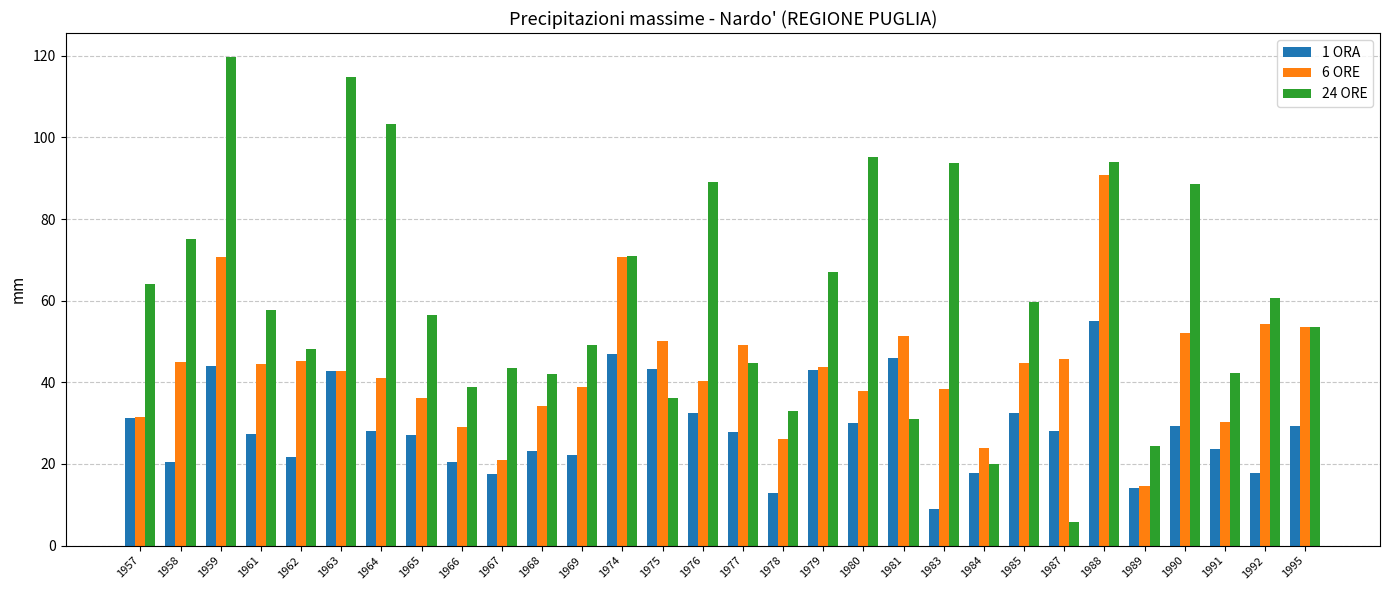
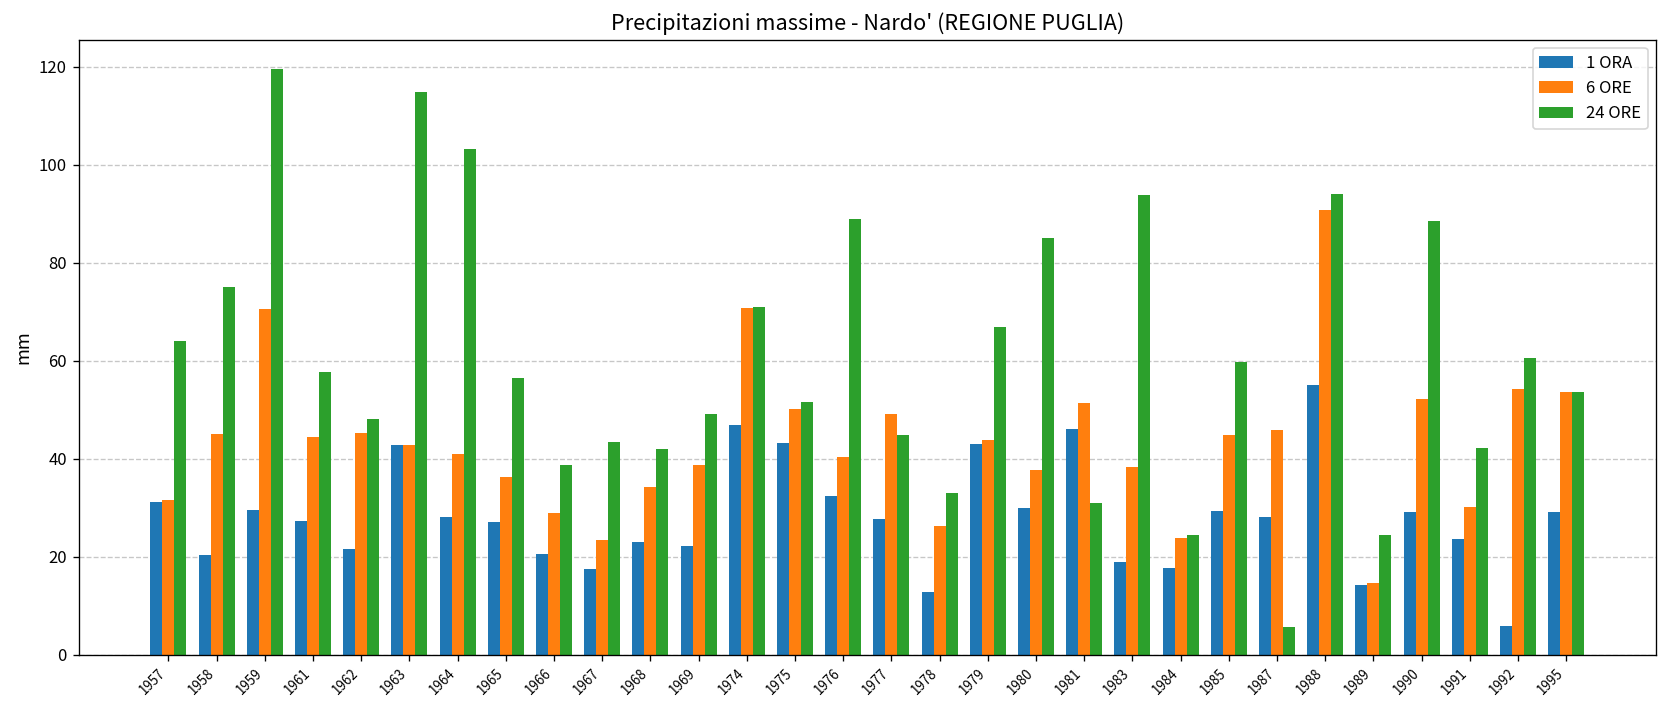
  {
    "1 ORA": {
      "1957": 31,
      "1958": 20,
-     "1959": 44,
+     "1959": 30,
      "1961": 27,
      "1962": 22,
      "1963": 43,
      "1964": 28,
      "1965": 27,
      "1966": 21,
      "1967": 18,
      "1968": 23,
      "1969": 22,
      "1974": 47,
      "1975": 43,
      "1976": 32,
      "1977": 28,
      "1978": 13,
      "1979": 43,
      "1980": 30,
      "1981": 46,
-     "1983": 9,
+     "1983": 19,
      "1984": 18,
-     "1985": 33,
+     "1985": 29,
      "1987": 28,
      "1988": 55,
      "1989": 14,
      "1990": 29,
      "1991": 24,
-     "1992": 18,
+     "1992": 6,
      "1995": 29
    },
    "6 ORE": {
      "1957": 32,
      "1958": 45,
      "1959": 71,
      "1961": 44,
      "1962": 45,
      "1963": 43,
      "1964": 41,
      "1965": 36,
      "1966": 29,
-     "1967": 21,
+     "1967": 23,
      "1968": 34,
      "1969": 39,
      "1974": 71,
      "1975": 50,
      "1976": 40,
      "1977": 49,
      "1978": 26,
      "1979": 44,
      "1980": 38,
      "1981": 51,
      "1983": 38,
      "1984": 24,
      "1985": 45,
      "1987": 46,
      "1988": 91,
      "1989": 15,
      "1990": 52,
      "1991": 30,
      "1992": 54,
      "1995": 54
    },
    "24 ORE": {
      "1957": 64,
      "1958": 75,
      "1959": 120,
      "1961": 58,
      "1962": 48,
      "1963": 115,
      "1964": 103,
      "1965": 57,
      "1966": 39,
      "1967": 43,
      "1968": 42,
      "1969": 49,
      "1974": 71,
-     "1975": 36,
+     "1975": 52,
      "1976": 89,
      "1977": 45,
      "1978": 33,
      "1979": 67,
-     "1980": 95,
+     "1980": 85,
      "1981": 31,
      "1983": 94,
-     "1984": 20,
+     "1984": 24,
      "1985": 60,
      "1987": 6,
      "1988": 94,
      "1989": 24,
      "1990": 89,
      "1991": 42,
      "1992": 61,
      "1995": 54
    }
  }
